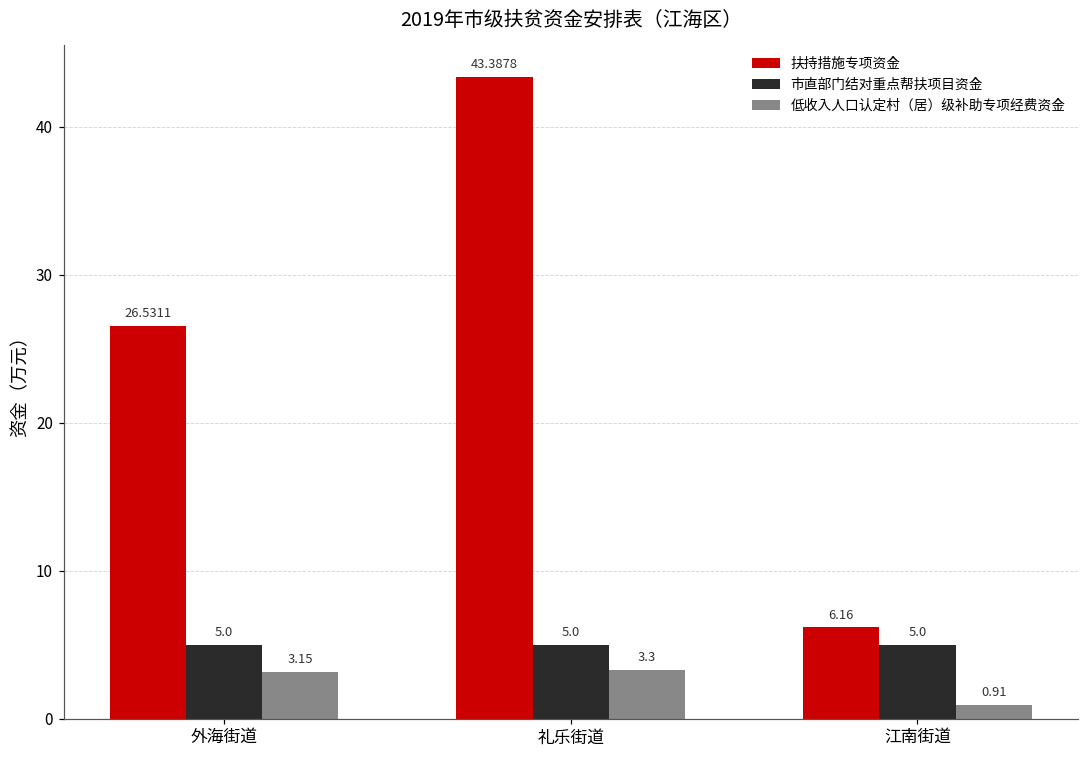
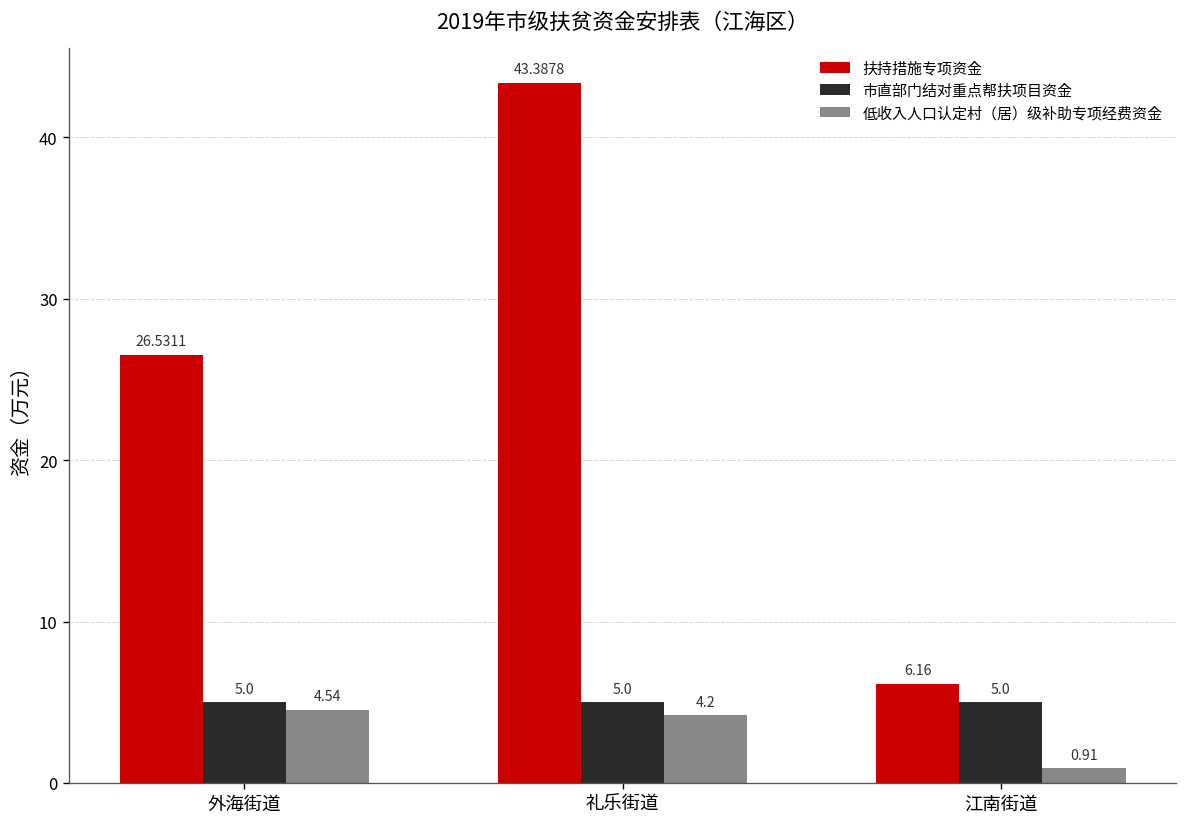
  {
    "扶持措施专项资金": {
      "外海街道": 26.5311,
      "礼乐街道": 43.3878,
      "江南街道": 6.16
    },
    "市直部门结对重点帮扶项目资金": {
      "外海街道": 5.0,
      "礼乐街道": 5.0,
      "江南街道": 5.0
    },
    "低收入人口认定村（居）级补助专项经费资金": {
-     "外海街道": 3.15,
-     "礼乐街道": 3.3,
+     "外海街道": 4.54,
+     "礼乐街道": 4.2,
      "江南街道": 0.91
    }
  }
